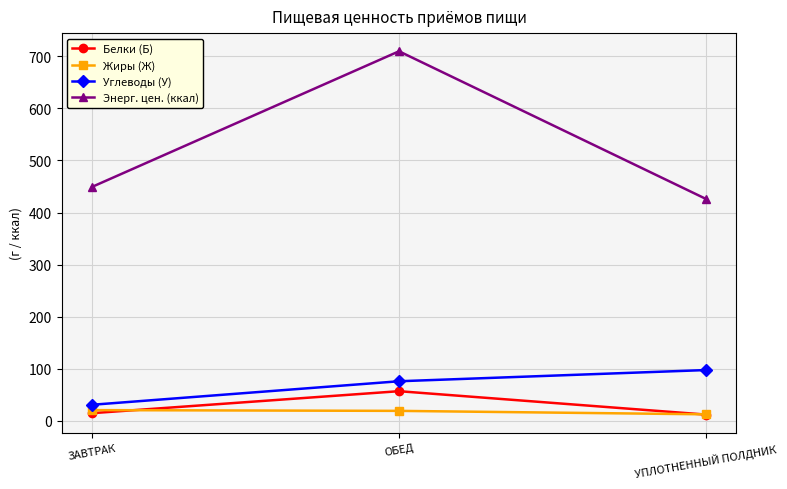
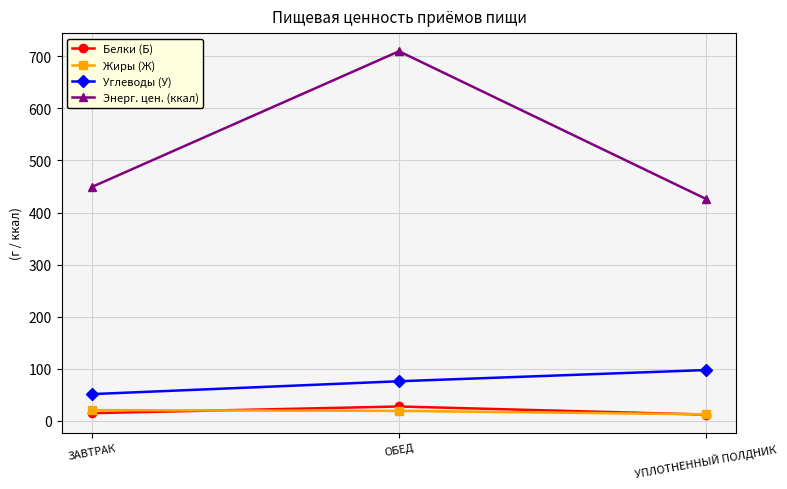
  {
    "Белки (Б)": {
      "ЗАВТРАК": 10,
-     "ОБЕД": 60
+     "ОБЕД": 30
    },
    "Жиры (Ж)": {
      "ЗАВТРАК": 20,
      "ОБЕД": 20
    },
    "Углеводы (У)": {
-     "ЗАВТРАК": 30,
+     "ЗАВТРАК": 50,
      "ОБЕД": 80,
      "УПЛОТНЕННЫЙ ПОЛДНИК": 100
    },
    "Энерг. цен. (ккал)": {
      "ЗАВТРАК": 450,
      "ОБЕД": 710,
      "УПЛОТНЕННЫЙ ПОЛДНИК": 430
    }
  }
